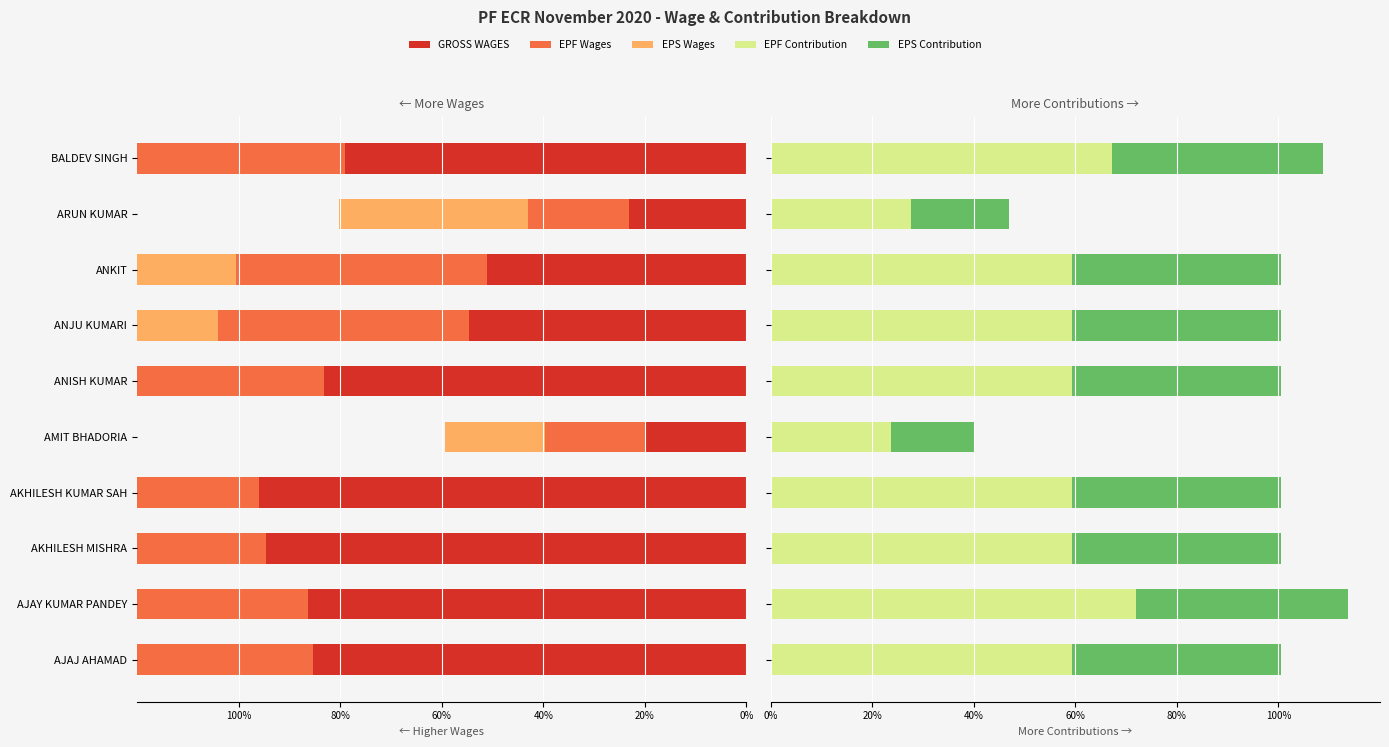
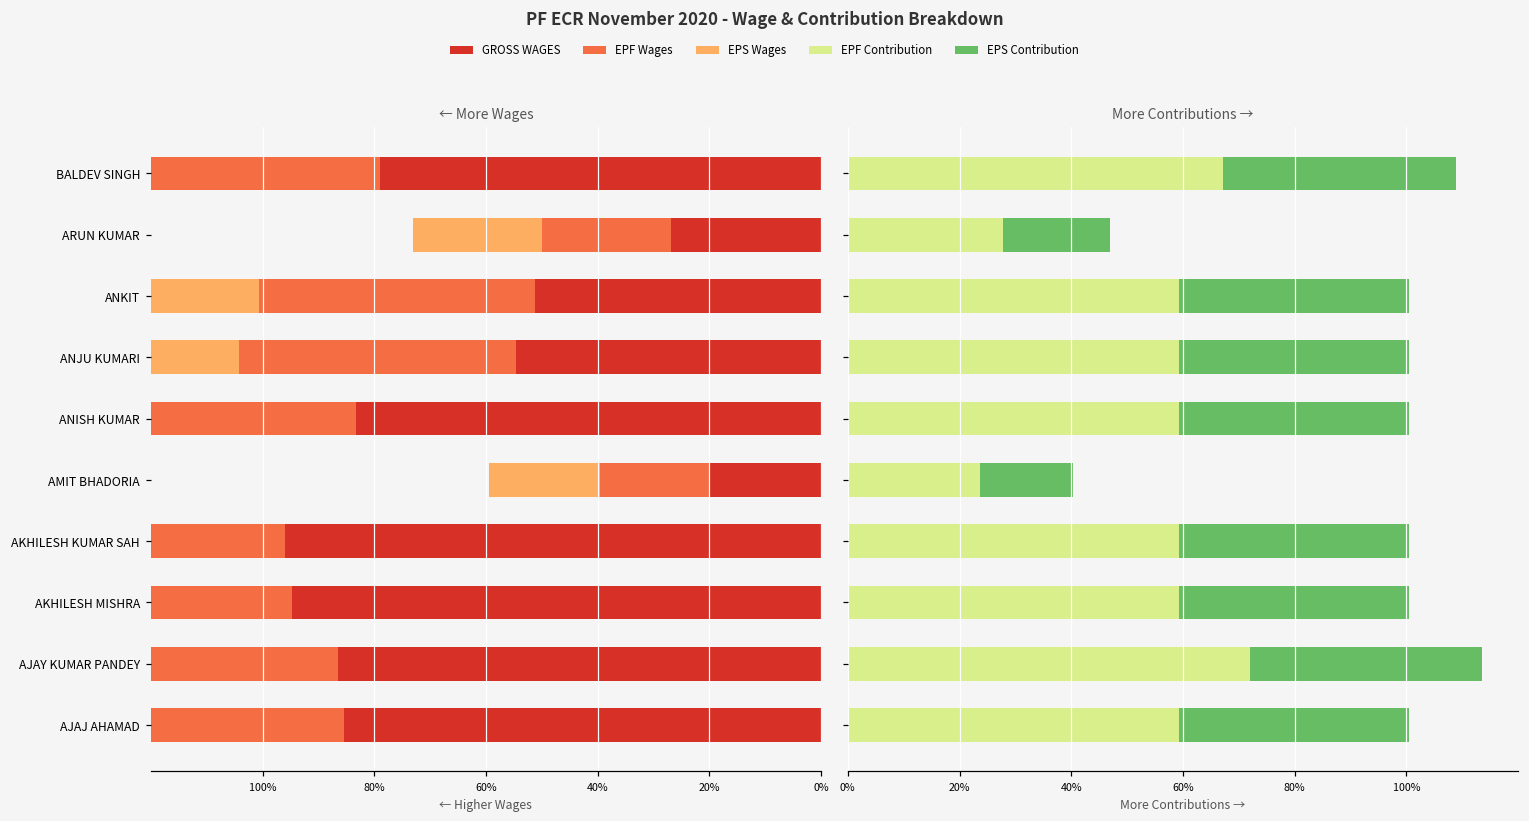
  {
    "← More Wages": {
      "GROSS WAGES": {
        "BALDEV SINGH": "79%",
-       "ARUN KUMAR": "23%",
+       "ARUN KUMAR": "27%",
        "ANKIT": "51%",
        "ANJU KUMARI": "55%",
        "ANISH KUMAR": "83%",
        "AMIT BHADORIA": "20%",
        "AKHILESH KUMAR SAH": "96%",
        "AKHILESH MISHRA": "95%",
        "AJAY KUMAR PANDEY": "86%",
        "AJAJ AHAMAD": "85%"
      },
      "EPF Wages": {
-       "ARUN KUMAR": "20%",
+       "ARUN KUMAR": "23%",
        "ANKIT": "49%",
        "ANJU KUMARI": "49%",
        "AMIT BHADORIA": "20%"
      },
      "EPS Wages": {
-       "ARUN KUMAR": "37%",
+       "ARUN KUMAR": "23%",
        "AMIT BHADORIA": "20%"
      }
    }
  }
